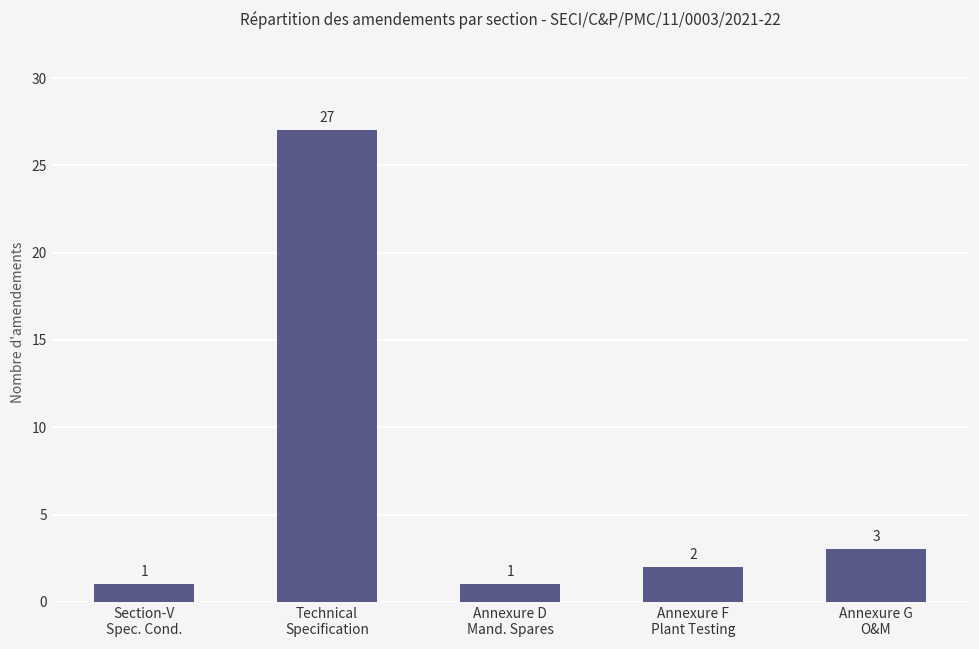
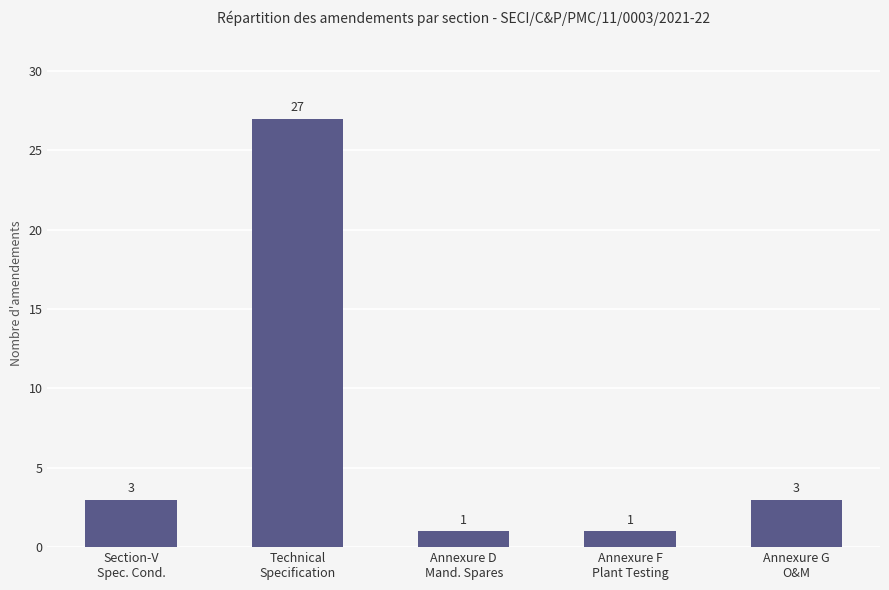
  {
-   "Section-V Spec. Cond.": 1,
+   "Section-V Spec. Cond.": 3,
    "Technical Specification": 27,
    "Annexure D Mand. Spares": 1,
-   "Annexure F Plant Testing": 2,
+   "Annexure F Plant Testing": 1,
    "Annexure G O&M": 3
  }
